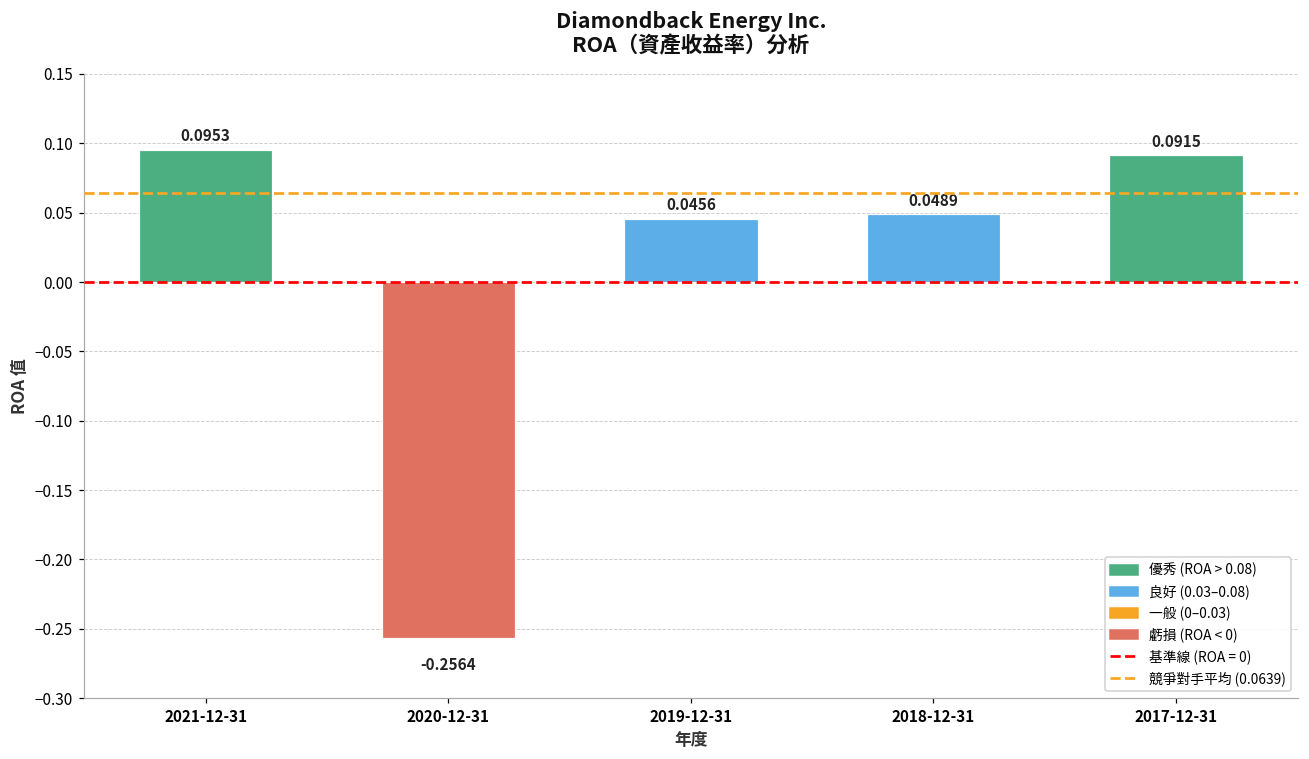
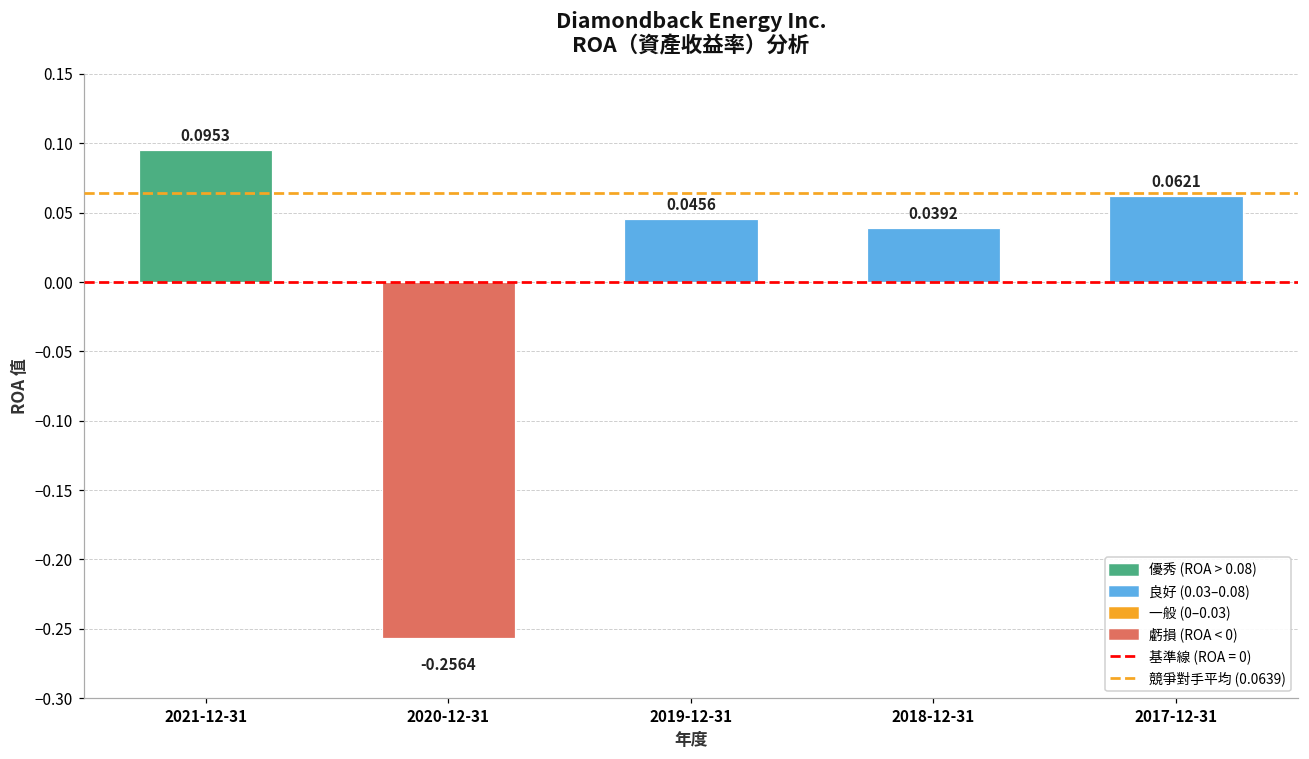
  {
    "2021-12-31": 0.0953,
    "2020-12-31": -0.2564,
    "2019-12-31": 0.0456,
-   "2018-12-31": 0.0489,
-   "2017-12-31": 0.0915
+   "2018-12-31": 0.0392,
+   "2017-12-31": 0.0621
  }
